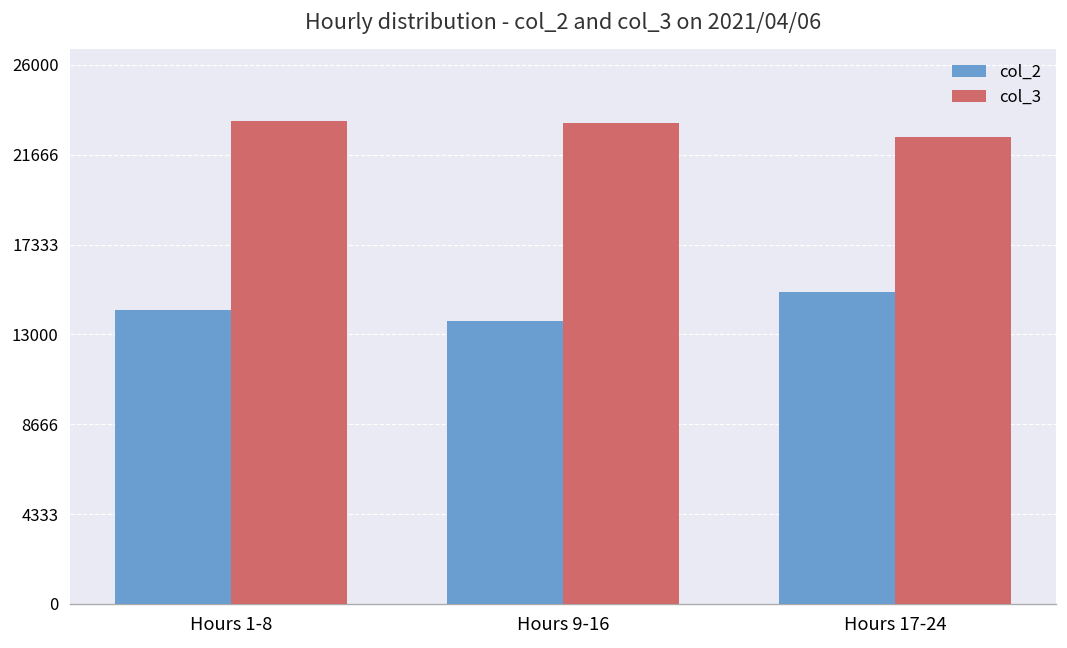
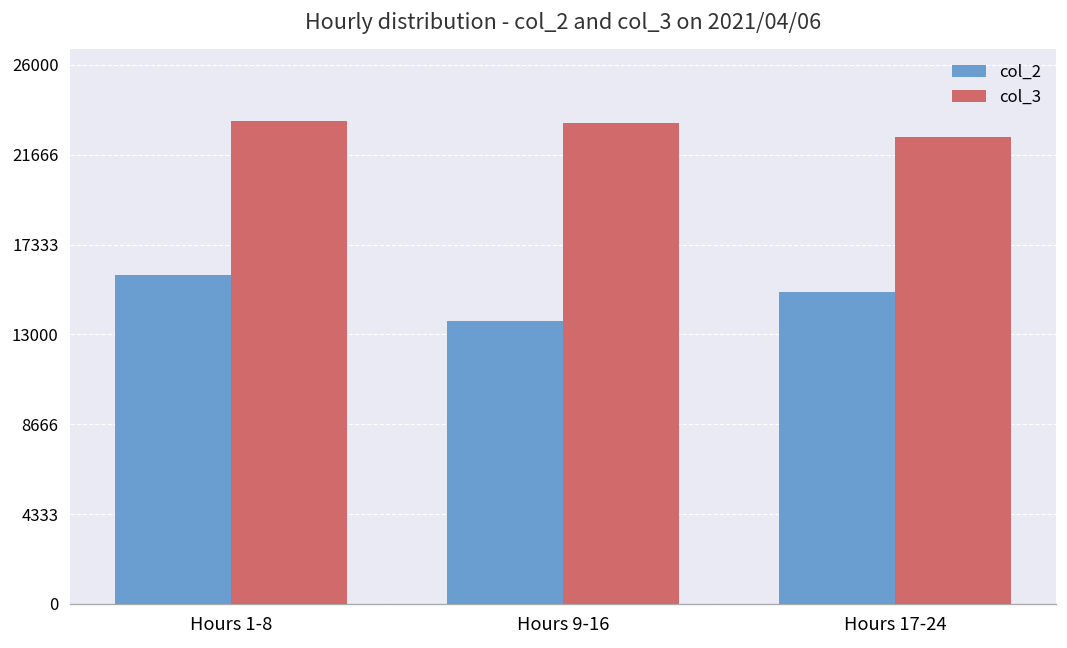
  {
    "col_2": {
-     "Hours 1-8": 14200,
+     "Hours 1-8": 15900,
      "Hours 9-16": 13600,
      "Hours 17-24": 15100
    },
    "col_3": {
      "Hours 1-8": 23300,
      "Hours 9-16": 23200,
      "Hours 17-24": 22500
    }
  }
